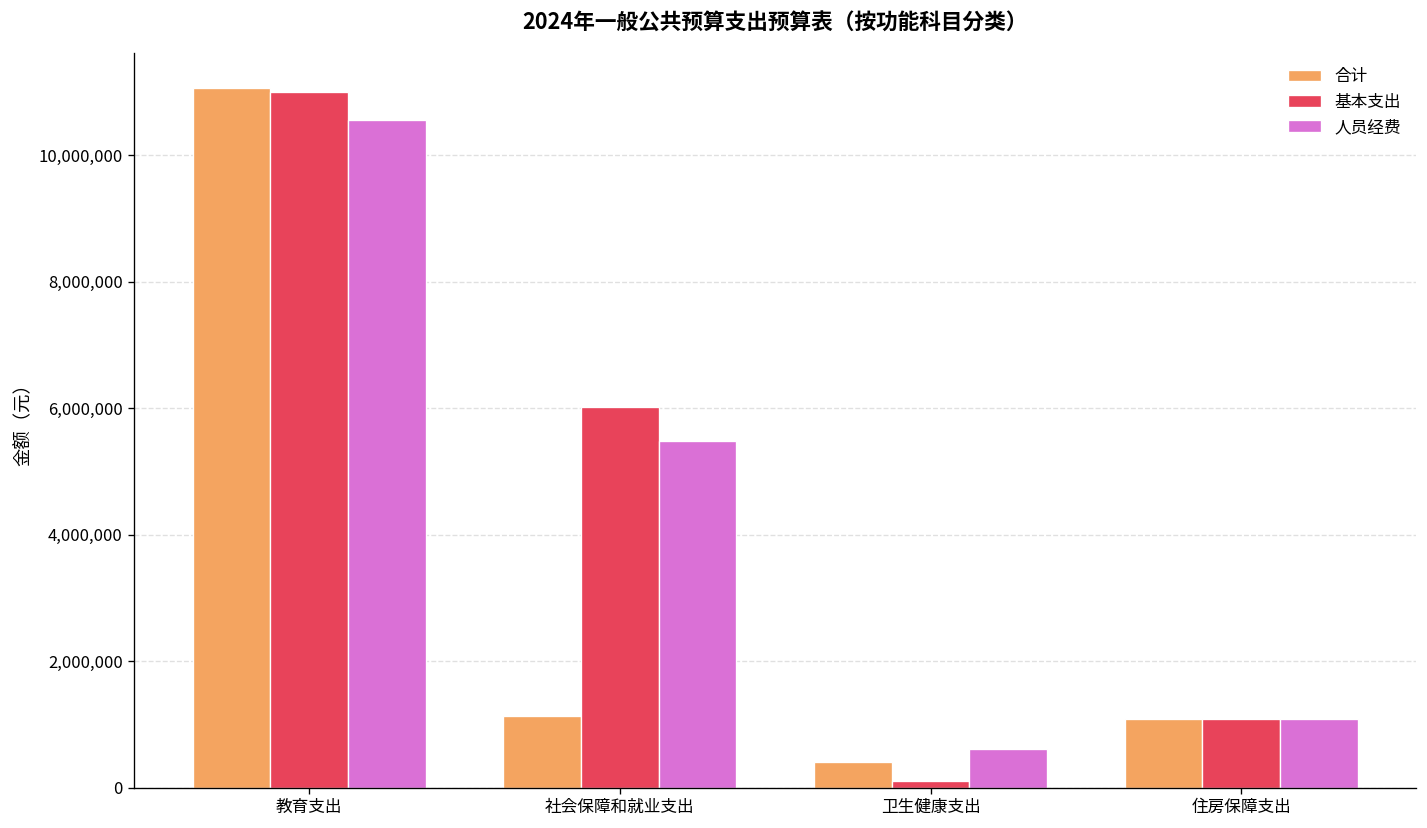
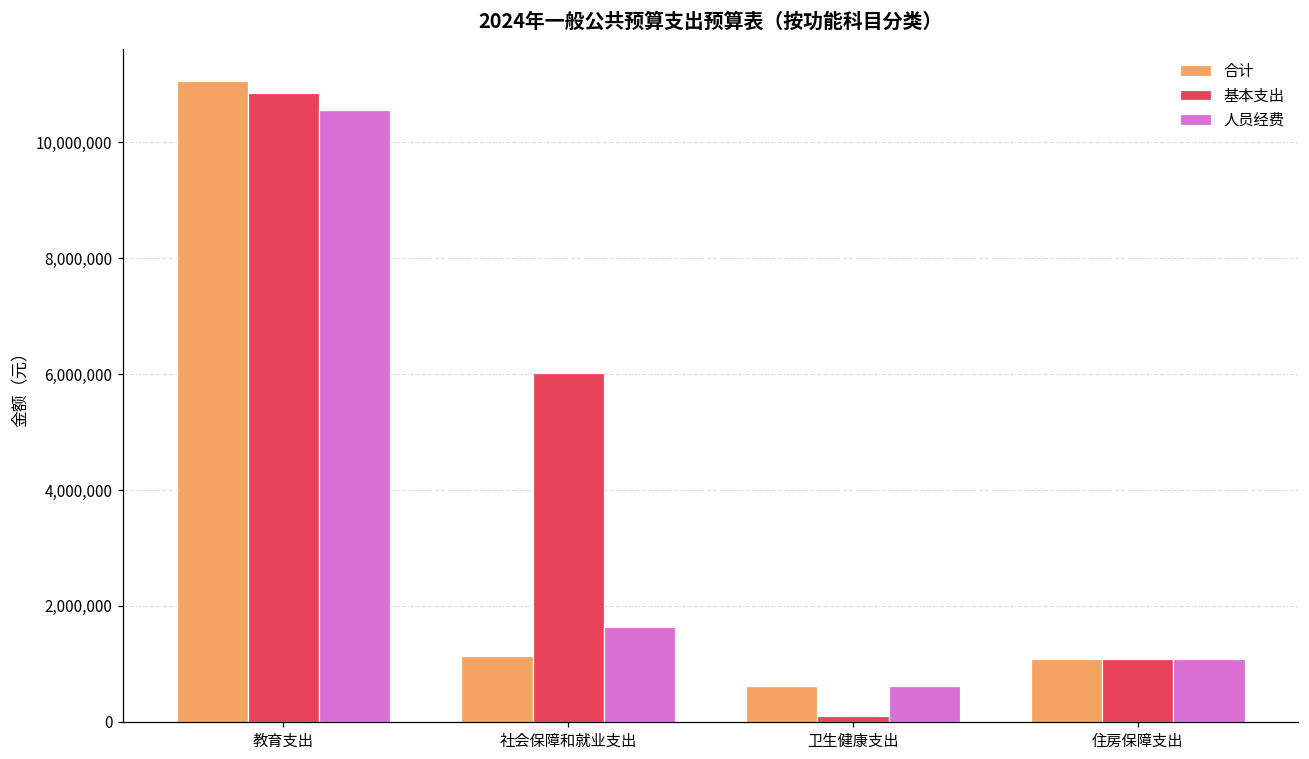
  {
    "合计": {
      "教育支出": "11,100,000",
      "社会保障和就业支出": "1,100,000",
-     "卫生健康支出": "400,000",
+     "卫生健康支出": "600,000",
      "住房保障支出": "1,100,000"
    },
    "基本支出": {
-     "教育支出": "11,000,000",
+     "教育支出": "10,800,000",
      "社会保障和就业支出": "6,000,000",
      "卫生健康支出": "100,000",
      "住房保障支出": "1,100,000"
    },
    "人员经费": {
      "教育支出": "10,600,000",
-     "社会保障和就业支出": "5,500,000",
+     "社会保障和就业支出": "1,600,000",
      "卫生健康支出": "600,000",
      "住房保障支出": "1,100,000"
    }
  }
